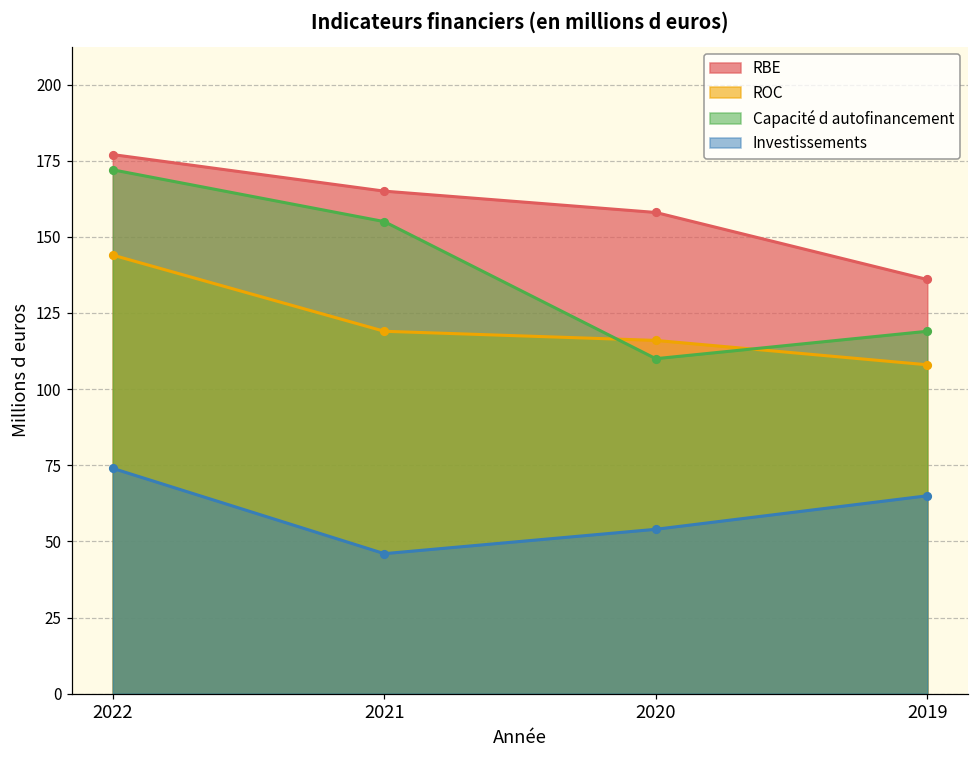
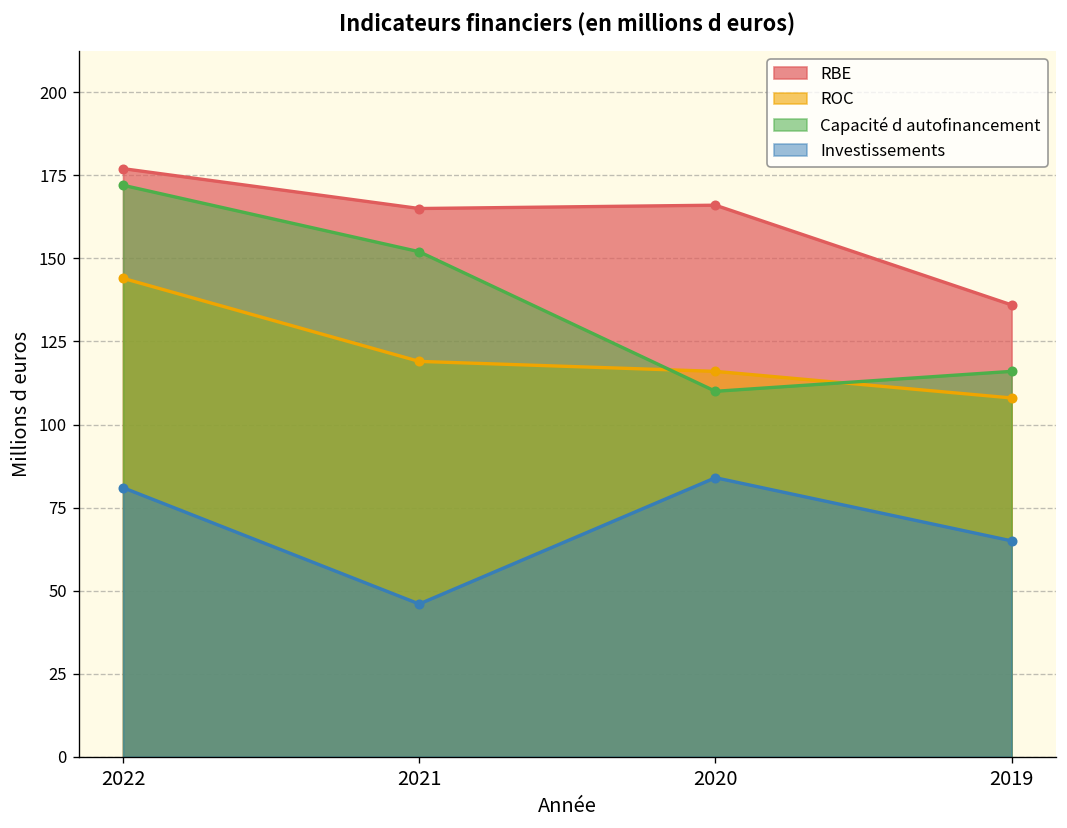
  {
    "RBE": {
      "2022": 177,
      "2021": 165,
-     "2020": 158,
+     "2020": 166,
      "2019": 136
    },
    "ROC": {
      "2022": 144,
      "2021": 119,
      "2020": 116,
      "2019": 108
    },
    "Capacité d autofinancement": {
      "2022": 172,
-     "2021": 155,
+     "2021": 152,
      "2020": 110,
-     "2019": 119
+     "2019": 116
    },
    "Investissements": {
-     "2022": 74,
+     "2022": 81,
      "2021": 46,
-     "2020": 54,
+     "2020": 84,
      "2019": 65
    }
  }
